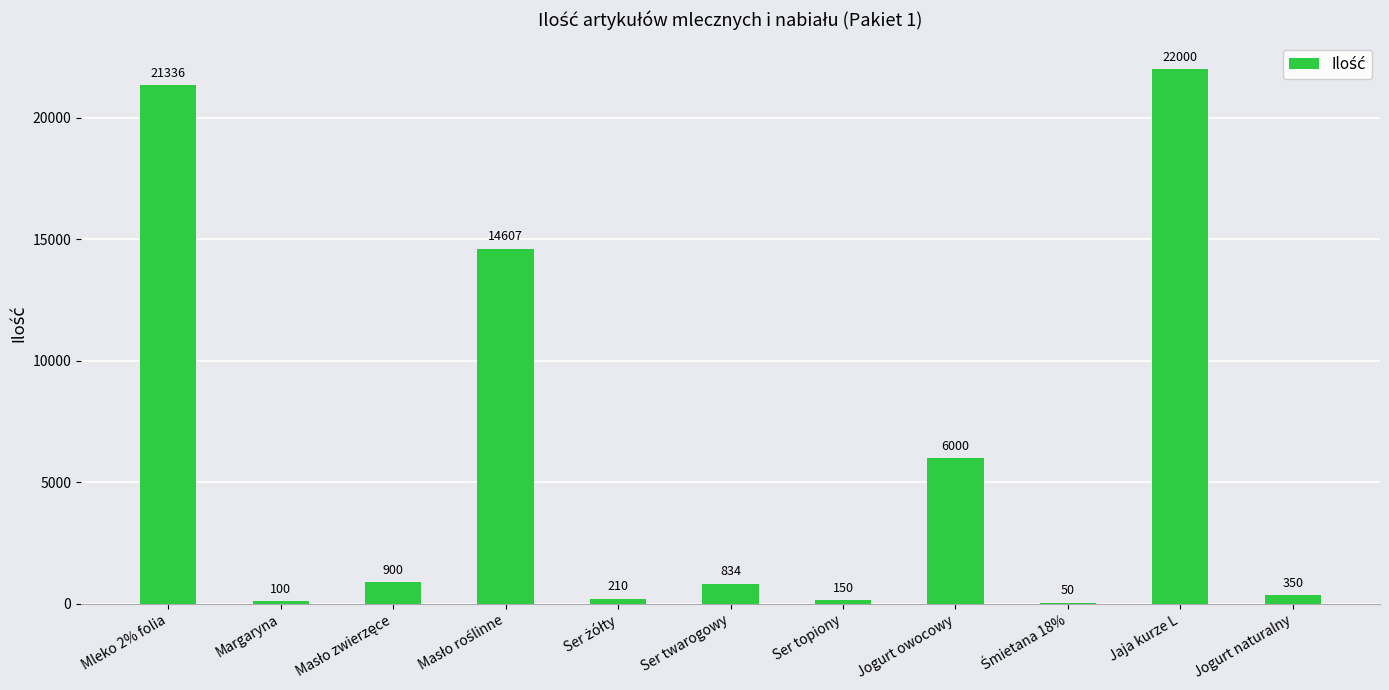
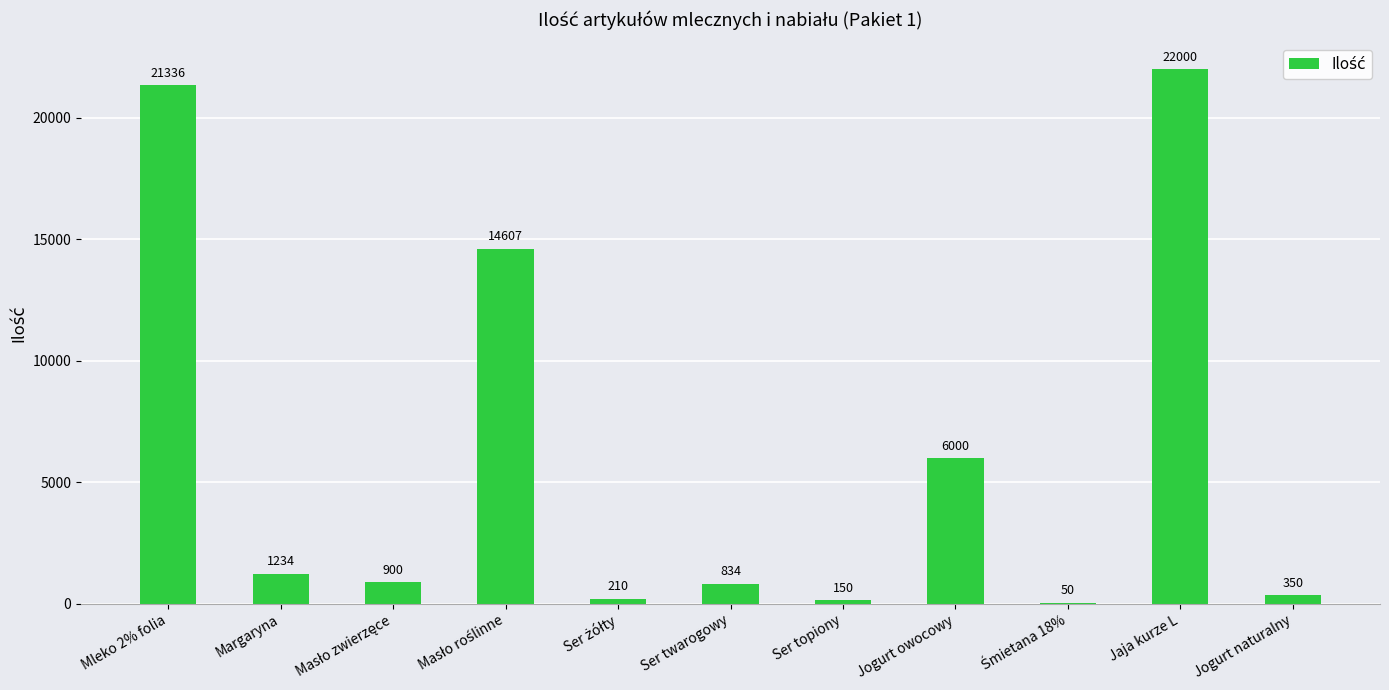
  {
    "Mleko 2% folia": 21336,
-   "Margaryna": 100,
+   "Margaryna": 1234,
    "Masło zwierzęce": 900,
    "Masło roślinne": 14607,
    "Ser żółty": 210,
    "Ser twarogowy": 834,
    "Ser topiony": 150,
    "Jogurt owocowy": 6000,
    "Śmietana 18%": 50,
    "Jaja kurze L": 22000,
    "Jogurt naturalny": 350
  }
